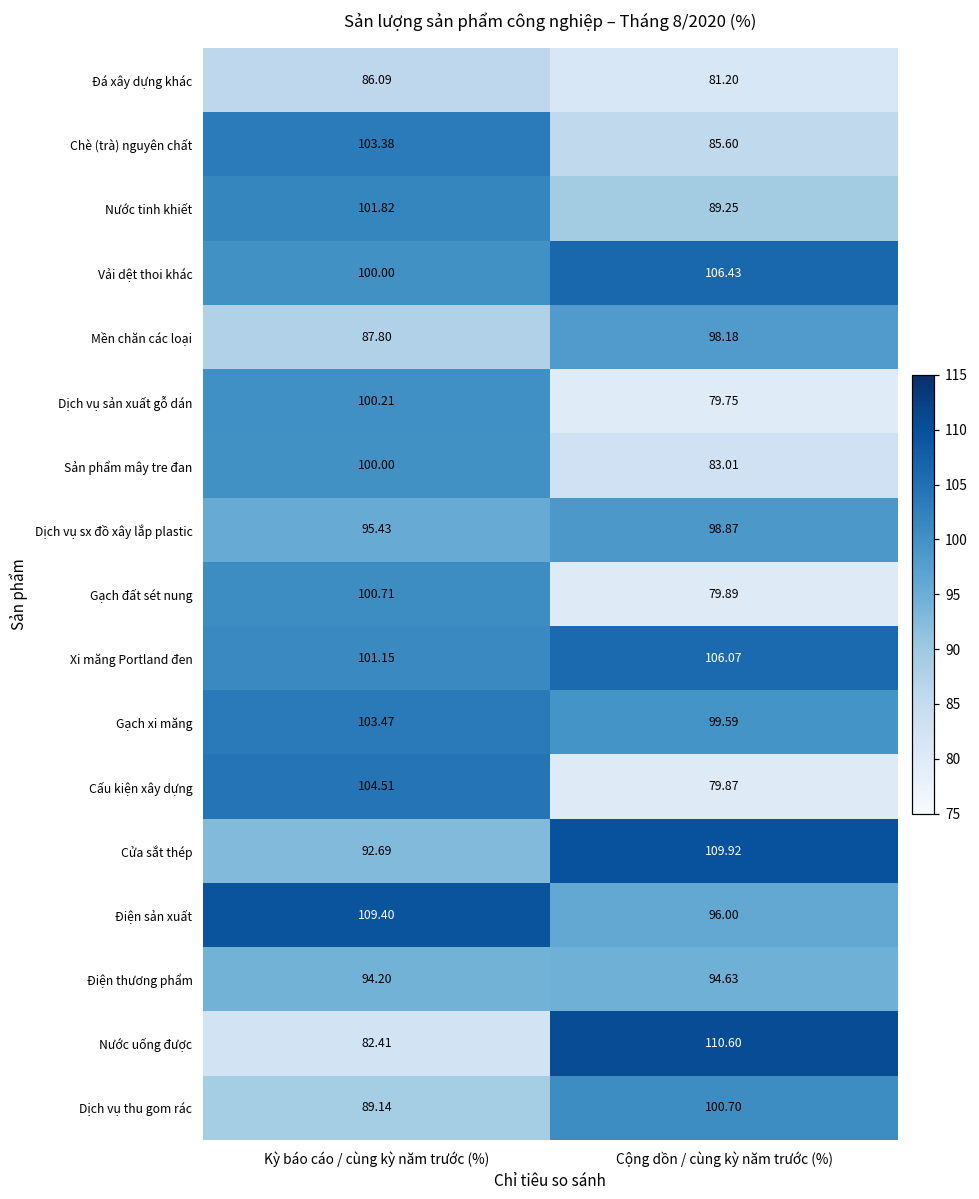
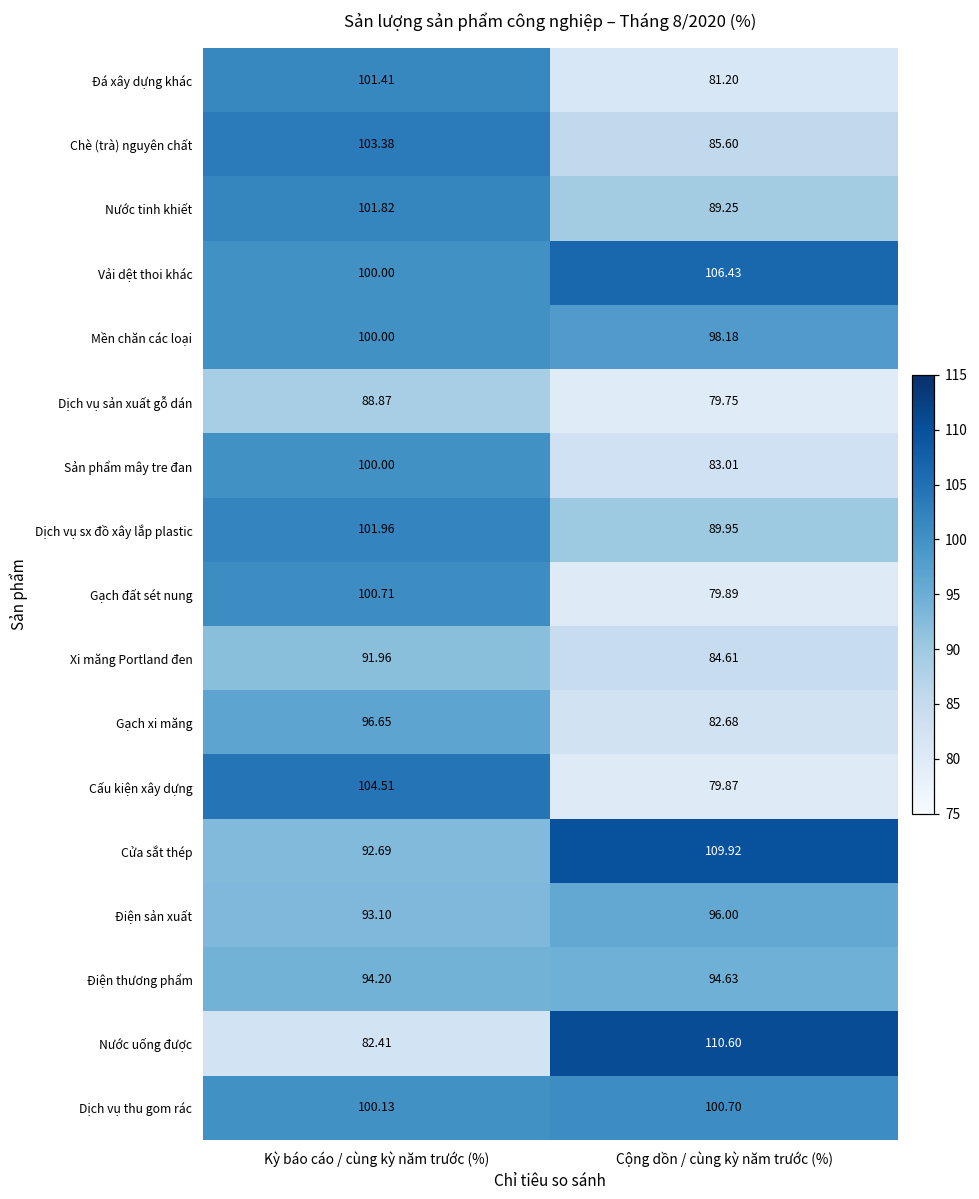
  {
    "Đá xây dựng khác": {
-     "Kỳ báo cáo / cùng kỳ năm trước (%)": 86.09,
+     "Kỳ báo cáo / cùng kỳ năm trước (%)": 101.41,
      "Cộng dồn / cùng kỳ năm trước (%)": 81.20
    },
    "Chè (trà) nguyên chất": {
      "Kỳ báo cáo / cùng kỳ năm trước (%)": 103.38,
      "Cộng dồn / cùng kỳ năm trước (%)": 85.60
    },
    "Nước tinh khiết": {
      "Kỳ báo cáo / cùng kỳ năm trước (%)": 101.82,
      "Cộng dồn / cùng kỳ năm trước (%)": 89.25
    },
    "Vải dệt thoi khác": {
      "Kỳ báo cáo / cùng kỳ năm trước (%)": 100.00,
      "Cộng dồn / cùng kỳ năm trước (%)": 106.43
    },
    "Mền chăn các loại": {
-     "Kỳ báo cáo / cùng kỳ năm trước (%)": 87.80,
+     "Kỳ báo cáo / cùng kỳ năm trước (%)": 100.00,
      "Cộng dồn / cùng kỳ năm trước (%)": 98.18
    },
    "Dịch vụ sản xuất gỗ dán": {
-     "Kỳ báo cáo / cùng kỳ năm trước (%)": 100.21,
+     "Kỳ báo cáo / cùng kỳ năm trước (%)": 88.87,
      "Cộng dồn / cùng kỳ năm trước (%)": 79.75
    },
    "Sản phẩm mây tre đan": {
      "Kỳ báo cáo / cùng kỳ năm trước (%)": 100.00,
      "Cộng dồn / cùng kỳ năm trước (%)": 83.01
    },
    "Dịch vụ sx đồ xây lắp plastic": {
-     "Kỳ báo cáo / cùng kỳ năm trước (%)": 95.43,
-     "Cộng dồn / cùng kỳ năm trước (%)": 98.87
+     "Kỳ báo cáo / cùng kỳ năm trước (%)": 101.96,
+     "Cộng dồn / cùng kỳ năm trước (%)": 89.95
    },
    "Gạch đất sét nung": {
      "Kỳ báo cáo / cùng kỳ năm trước (%)": 100.71,
      "Cộng dồn / cùng kỳ năm trước (%)": 79.89
    },
    "Xi măng Portland đen": {
-     "Kỳ báo cáo / cùng kỳ năm trước (%)": 101.15,
-     "Cộng dồn / cùng kỳ năm trước (%)": 106.07
+     "Kỳ báo cáo / cùng kỳ năm trước (%)": 91.96,
+     "Cộng dồn / cùng kỳ năm trước (%)": 84.61
    },
    "Gạch xi măng": {
-     "Kỳ báo cáo / cùng kỳ năm trước (%)": 103.47,
-     "Cộng dồn / cùng kỳ năm trước (%)": 99.59
+     "Kỳ báo cáo / cùng kỳ năm trước (%)": 96.65,
+     "Cộng dồn / cùng kỳ năm trước (%)": 82.68
    },
    "Cấu kiện xây dựng": {
      "Kỳ báo cáo / cùng kỳ năm trước (%)": 104.51,
      "Cộng dồn / cùng kỳ năm trước (%)": 79.87
    },
    "Cửa sắt thép": {
      "Kỳ báo cáo / cùng kỳ năm trước (%)": 92.69,
      "Cộng dồn / cùng kỳ năm trước (%)": 109.92
    },
    "Điện sản xuất": {
-     "Kỳ báo cáo / cùng kỳ năm trước (%)": 109.40,
+     "Kỳ báo cáo / cùng kỳ năm trước (%)": 93.10,
      "Cộng dồn / cùng kỳ năm trước (%)": 96.00
    },
    "Điện thương phẩm": {
      "Kỳ báo cáo / cùng kỳ năm trước (%)": 94.20,
      "Cộng dồn / cùng kỳ năm trước (%)": 94.63
    },
    "Nước uống được": {
      "Kỳ báo cáo / cùng kỳ năm trước (%)": 82.41,
      "Cộng dồn / cùng kỳ năm trước (%)": 110.60
    },
    "Dịch vụ thu gom rác": {
-     "Kỳ báo cáo / cùng kỳ năm trước (%)": 89.14,
+     "Kỳ báo cáo / cùng kỳ năm trước (%)": 100.13,
      "Cộng dồn / cùng kỳ năm trước (%)": 100.70
    }
  }
